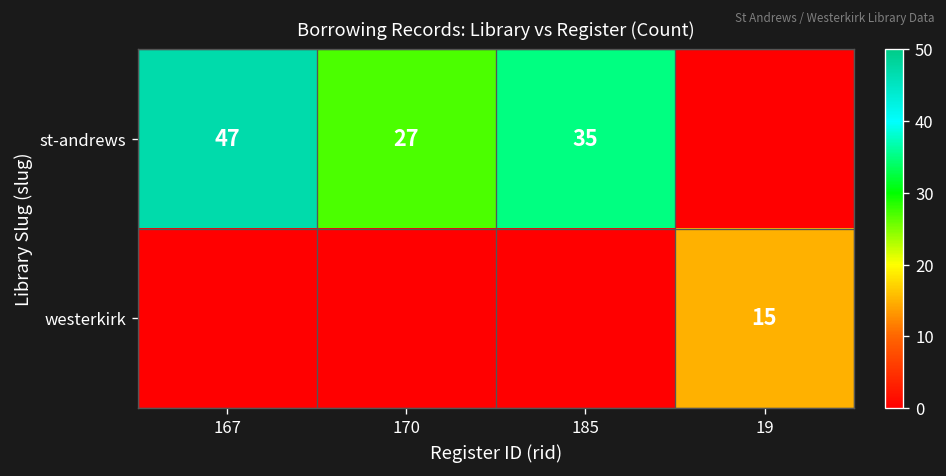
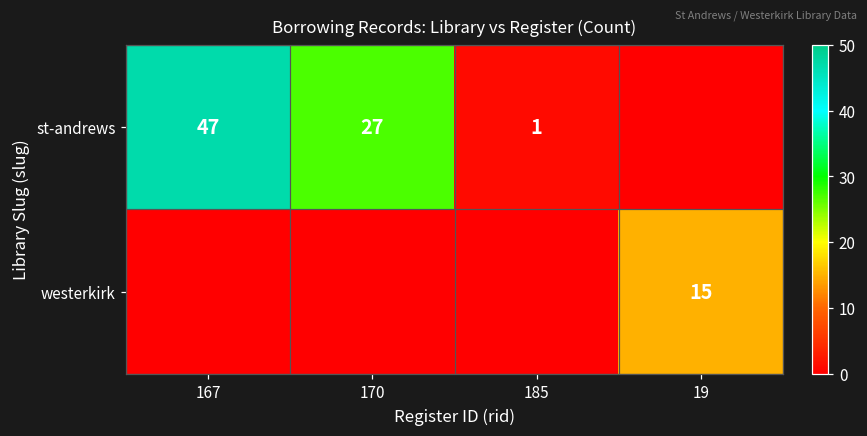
  {
    "st-andrews": {
      "167": 47,
      "170": 27,
-     "185": 35
+     "185": 1
    },
    "westerkirk": {
      "19": 15
    }
  }
